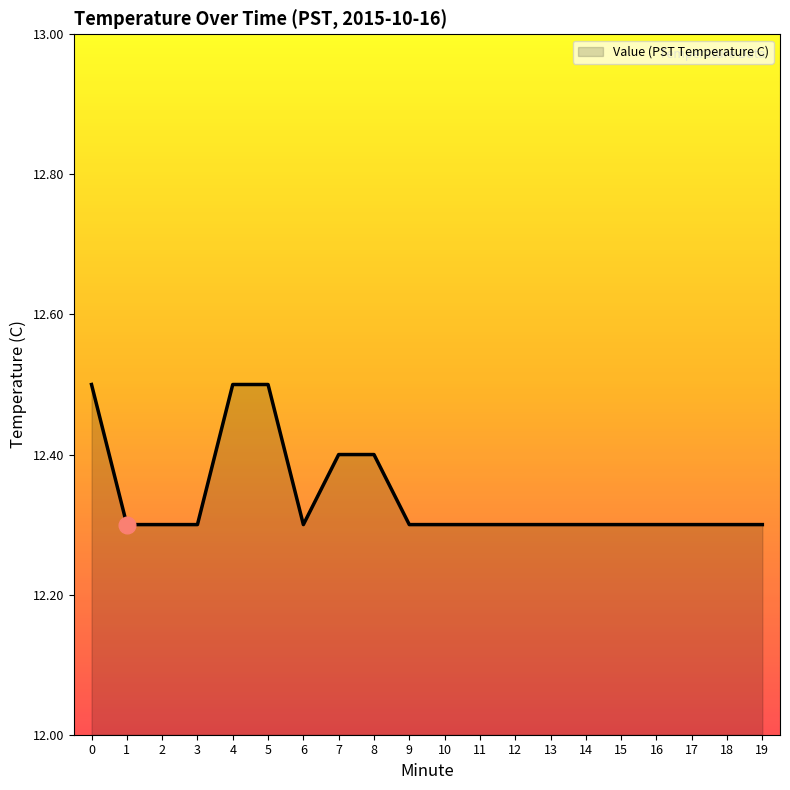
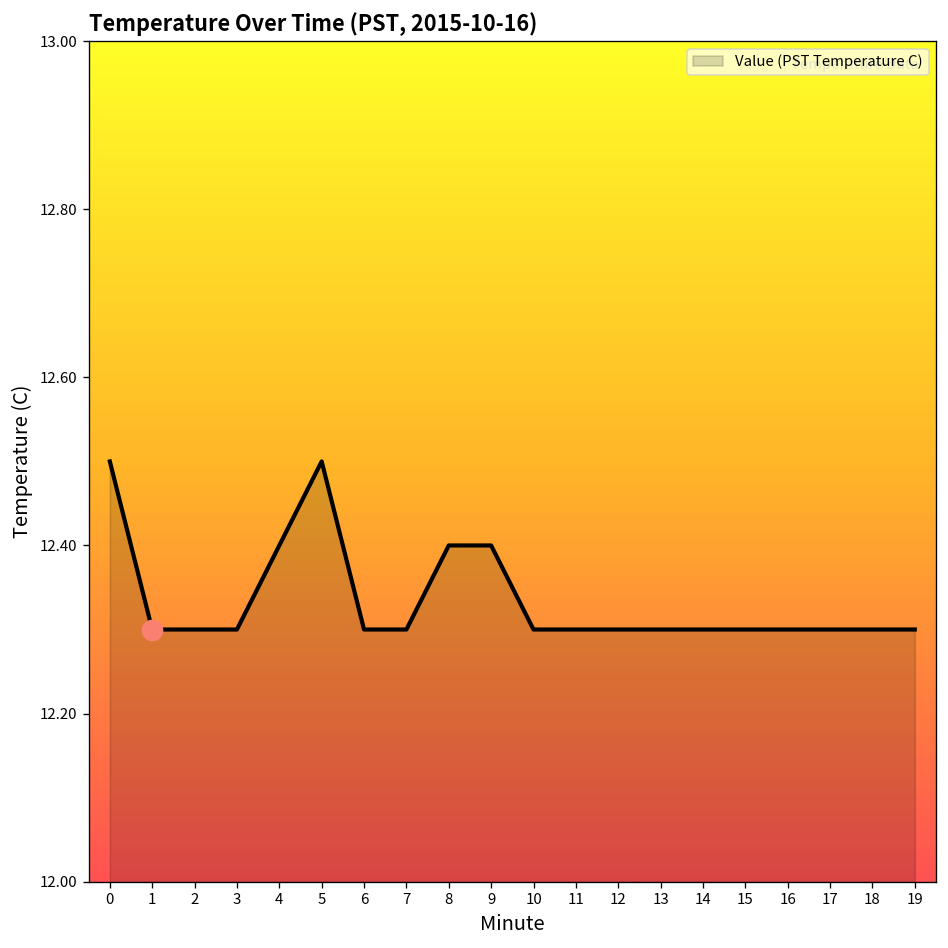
  {
    "Value (PST Temperature C)": {
      "0": 12.5,
      "2": 12.3,
      "3": 12.3,
-     "4": 12.5,
+     "4": 12.4,
      "5": 12.5,
      "6": 12.3,
-     "7": 12.4,
+     "7": 12.3,
      "8": 12.4,
-     "9": 12.3,
+     "9": 12.4,
      "10": 12.3,
      "11": 12.3,
      "12": 12.3,
      "13": 12.3,
      "14": 12.3,
      "15": 12.3,
      "16": 12.3,
      "17": 12.3,
      "18": 12.3,
      "19": 12.3
    }
  }
